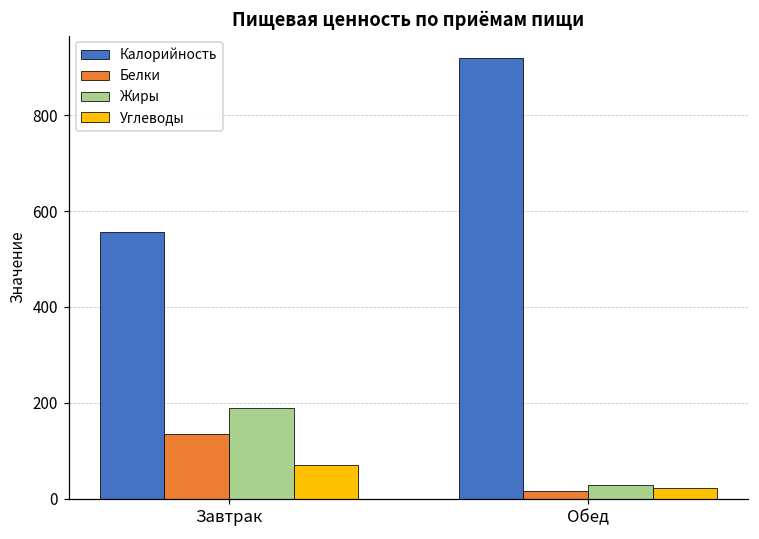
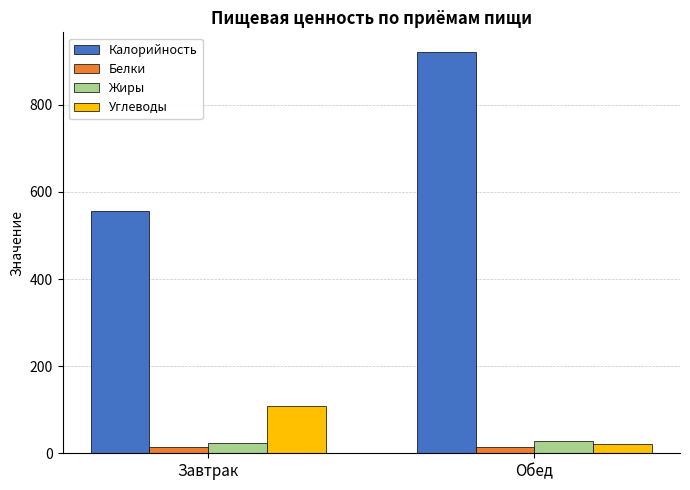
  {
    "Калорийность": {
      "Завтрак": 560,
      "Обед": 920
    },
    "Белки": {
-     "Завтрак": 130,
+     "Завтрак": 10,
      "Обед": 10
    },
    "Жиры": {
-     "Завтрак": 190,
+     "Завтрак": 20,
      "Обед": 30
    },
    "Углеводы": {
-     "Завтрак": 70,
+     "Завтрак": 110,
      "Обед": 20
    }
  }
